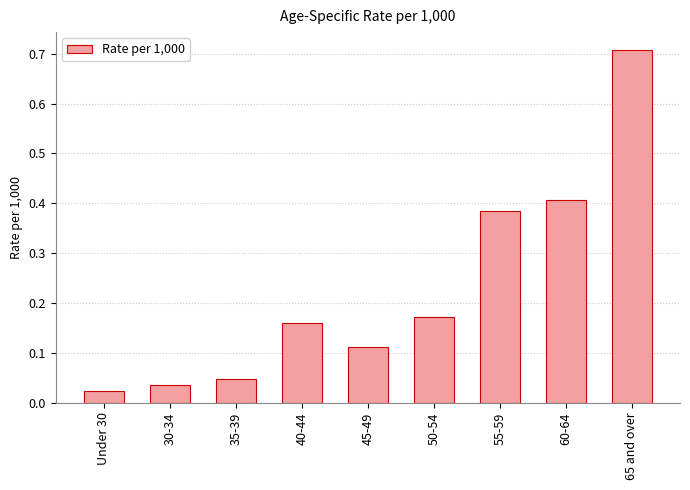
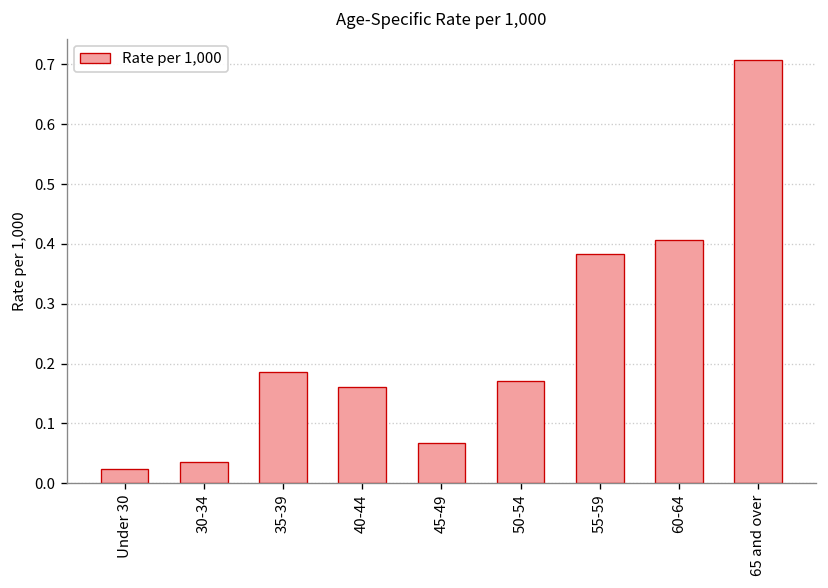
  {
    "Under 30": 0.02,
    "30-34": 0.04,
-   "35-39": 0.05,
+   "35-39": 0.19,
    "40-44": 0.16,
-   "45-49": 0.11,
+   "45-49": 0.07,
    "50-54": 0.17,
    "55-59": 0.38,
    "60-64": 0.41,
    "65 and over": 0.71
  }
